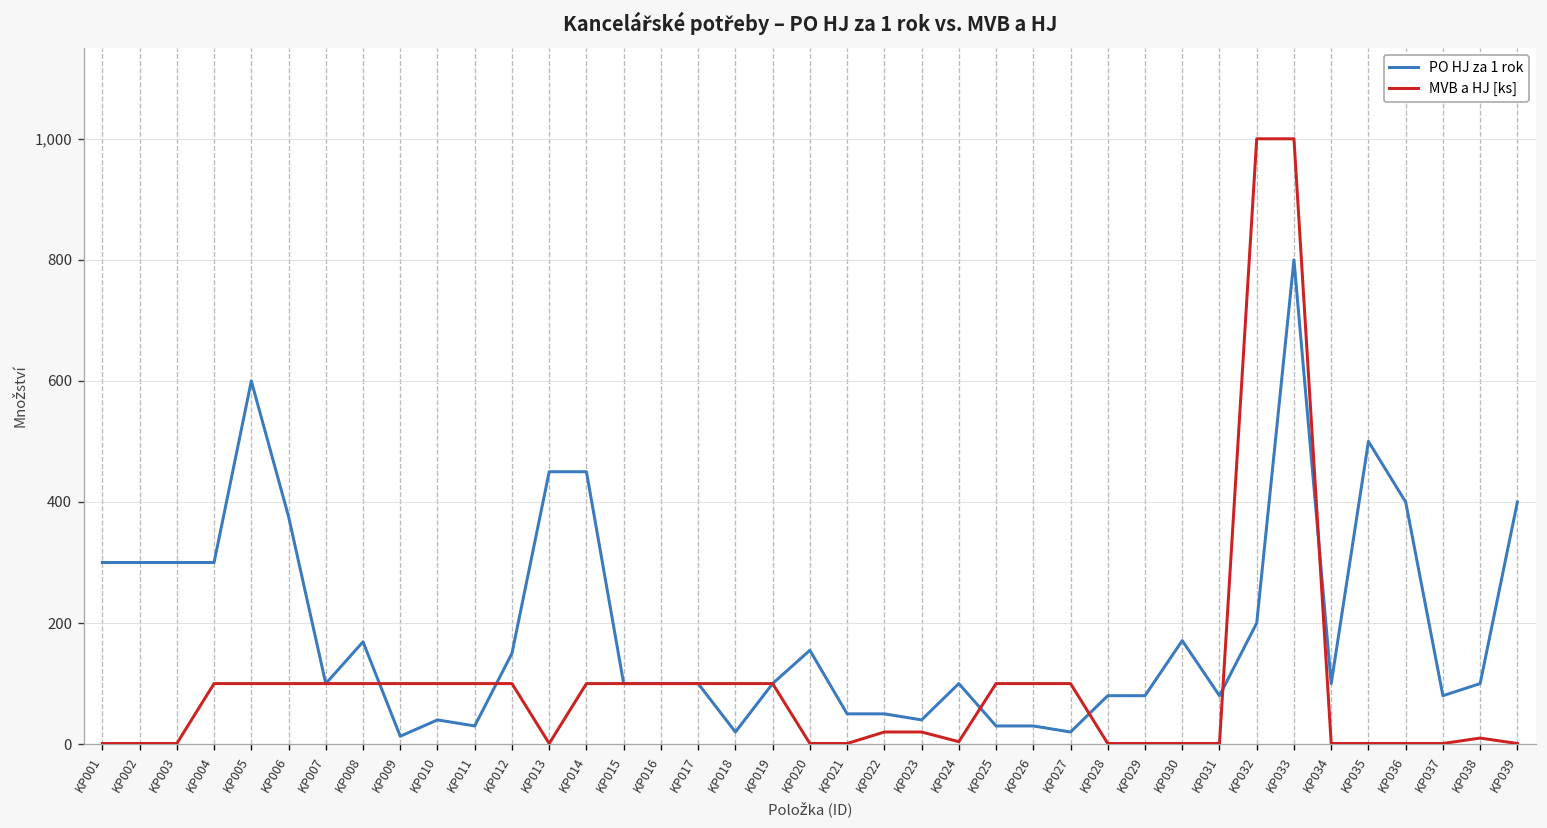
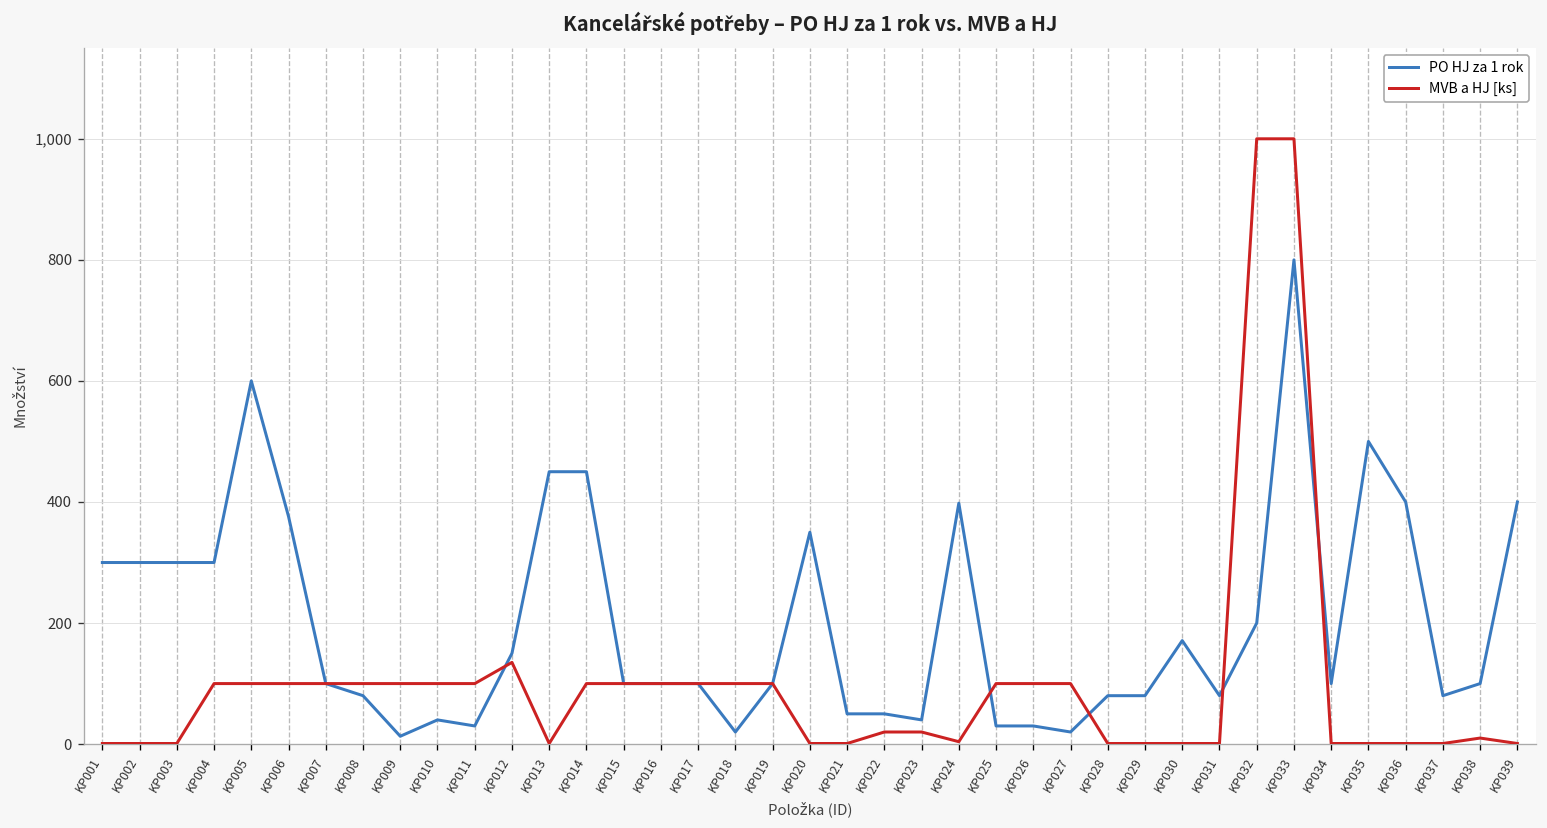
  {
    "PO HJ za 1 rok": {
      "KP001": "300",
      "KP002": "300",
      "KP003": "300",
      "KP004": "300",
      "KP005": "600",
      "KP006": "380",
-     "KP008": "170",
+     "KP008": "80",
      "KP009": "10",
      "KP010": "40",
      "KP011": "30",
      "KP012": "150",
      "KP013": "450",
      "KP014": "450",
      "KP018": "20",
-     "KP020": "160",
+     "KP020": "350",
      "KP021": "50",
      "KP022": "50",
      "KP023": "40",
-     "KP024": "100",
+     "KP024": "400",
      "KP025": "30",
      "KP026": "30",
      "KP027": "20",
      "KP028": "80",
      "KP029": "80",
      "KP030": "170",
      "KP031": "80",
      "KP032": "200",
      "KP033": "800",
      "KP034": "100",
      "KP035": "500",
      "KP036": "400",
      "KP037": "80",
      "KP038": "100",
      "KP039": "400"
    },
    "MVB a HJ [ks]": {
      "KP001": "0",
      "KP002": "0",
      "KP003": "0",
      "KP004": "100",
      "KP005": "100",
      "KP006": "100",
      "KP008": "100",
      "KP009": "100",
      "KP010": "100",
      "KP011": "100",
-     "KP012": "100",
+     "KP012": "140",
      "KP013": "0",
      "KP014": "100",
      "KP018": "100",
      "KP020": "0",
      "KP021": "0",
      "KP022": "20",
      "KP023": "20",
      "KP024": "0",
      "KP025": "100",
      "KP026": "100",
      "KP027": "100",
      "KP028": "0",
      "KP029": "0",
      "KP030": "0",
      "KP031": "0",
      "KP032": "1,000",
      "KP033": "1,000",
      "KP034": "0",
      "KP035": "0",
      "KP036": "0",
      "KP037": "0",
      "KP038": "10",
      "KP039": "0"
    }
  }
